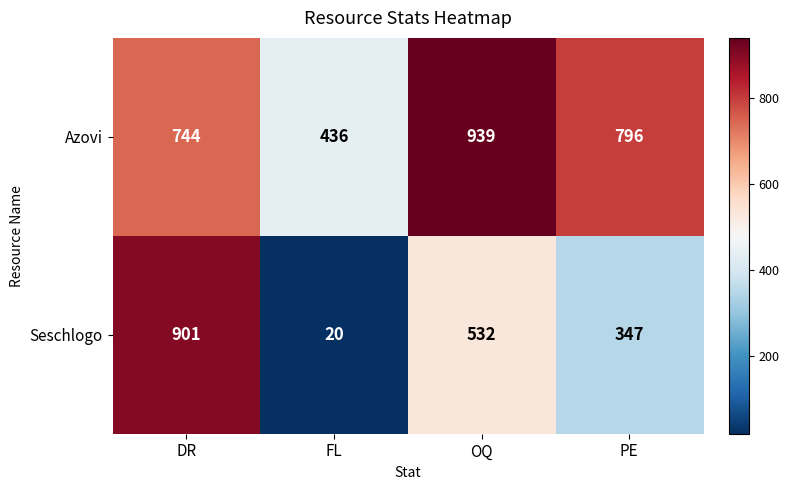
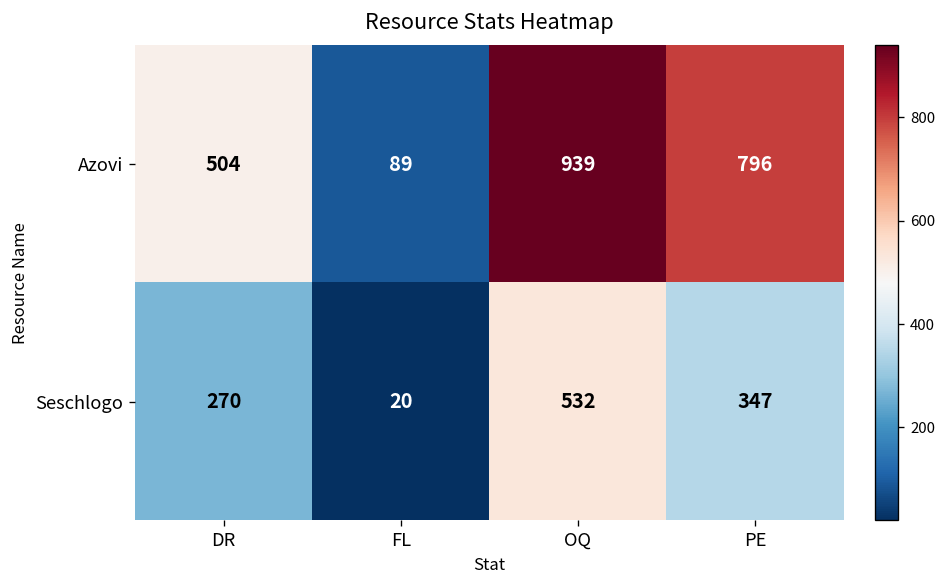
  {
    "Azovi": {
-     "DR": 744,
-     "FL": 436,
+     "DR": 504,
+     "FL": 89,
      "OQ": 939,
      "PE": 796
    },
    "Seschlogo": {
-     "DR": 901,
+     "DR": 270,
      "FL": 20,
      "OQ": 532,
      "PE": 347
    }
  }
